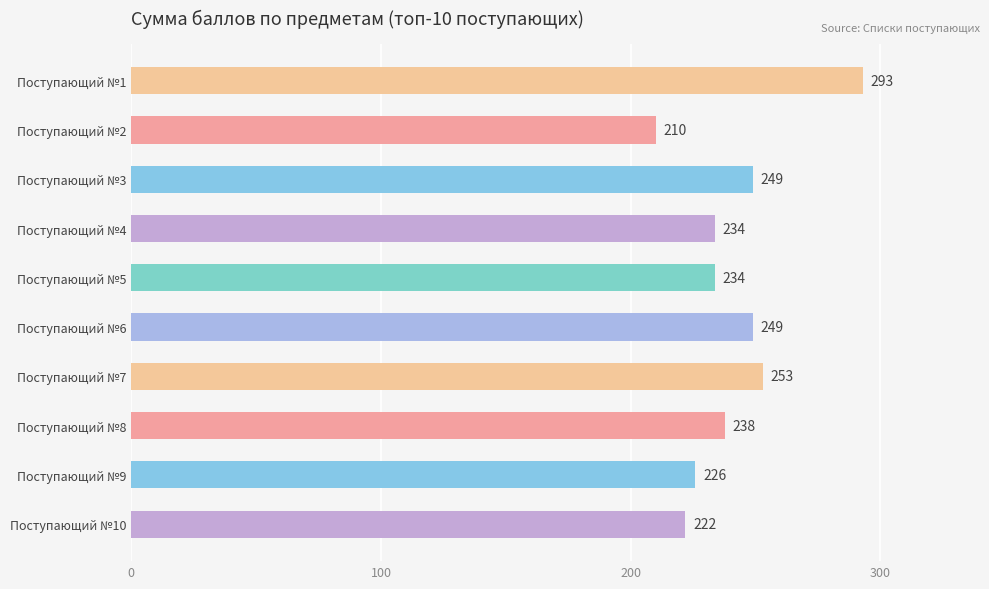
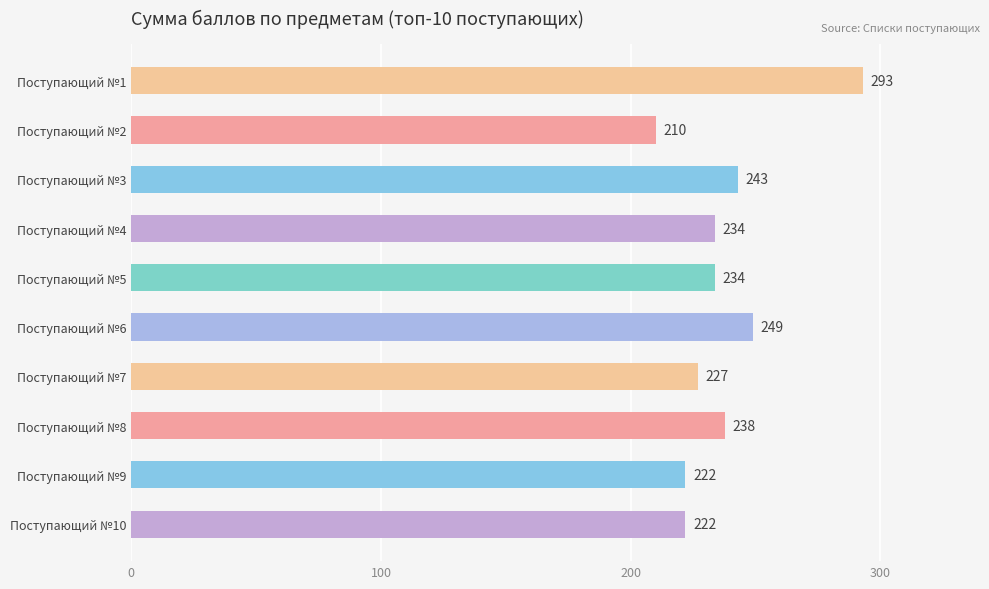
  {
    "Поступающий №1": 293,
    "Поступающий №2": 210,
-   "Поступающий №3": 249,
+   "Поступающий №3": 243,
    "Поступающий №4": 234,
    "Поступающий №5": 234,
    "Поступающий №6": 249,
-   "Поступающий №7": 253,
+   "Поступающий №7": 227,
    "Поступающий №8": 238,
-   "Поступающий №9": 226,
+   "Поступающий №9": 222,
    "Поступающий №10": 222
  }
